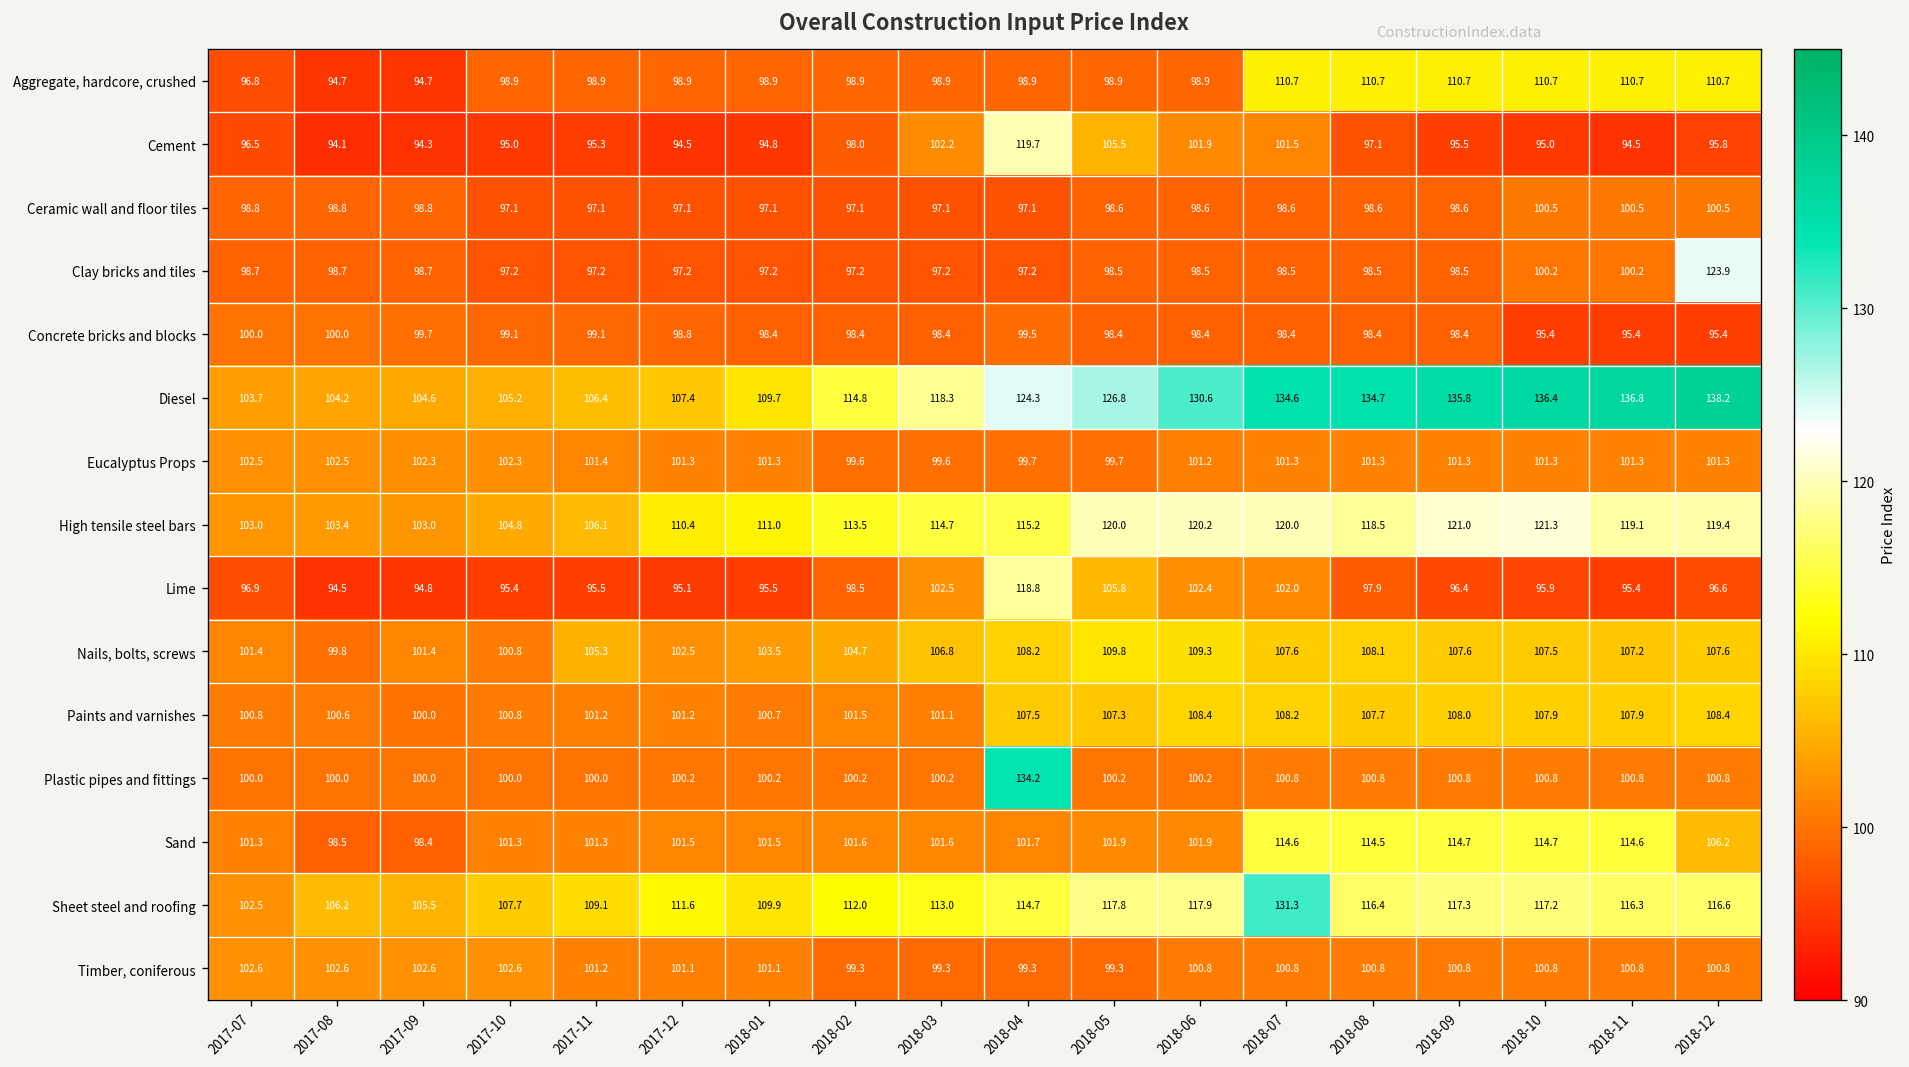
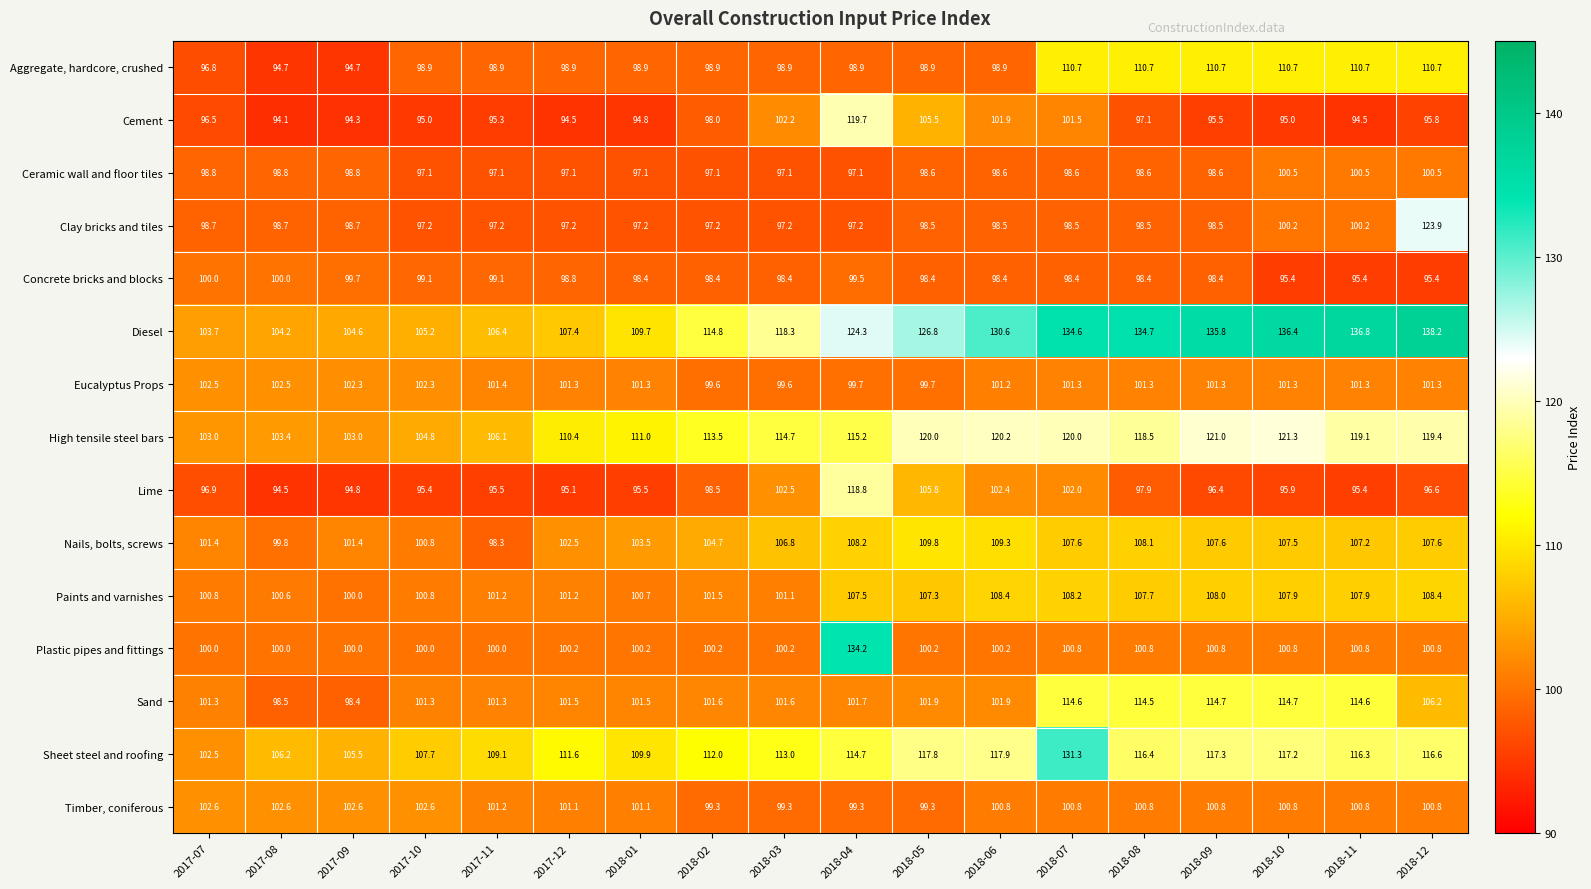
  {
    "Nails, bolts, screws": {
      "2017-07": 101.4,
      "2017-08": 99.8,
      "2017-09": 101.4,
      "2017-10": 100.8,
-     "2017-11": 105.3,
+     "2017-11": 98.3,
      "2017-12": 102.5,
      "2018-01": 103.5,
      "2018-02": 104.7,
      "2018-03": 106.8,
      "2018-04": 108.2,
      "2018-05": 109.8,
      "2018-06": 109.3,
      "2018-07": 107.6,
      "2018-08": 108.1,
      "2018-09": 107.6,
      "2018-10": 107.5,
      "2018-11": 107.2,
      "2018-12": 107.6
    }
  }
